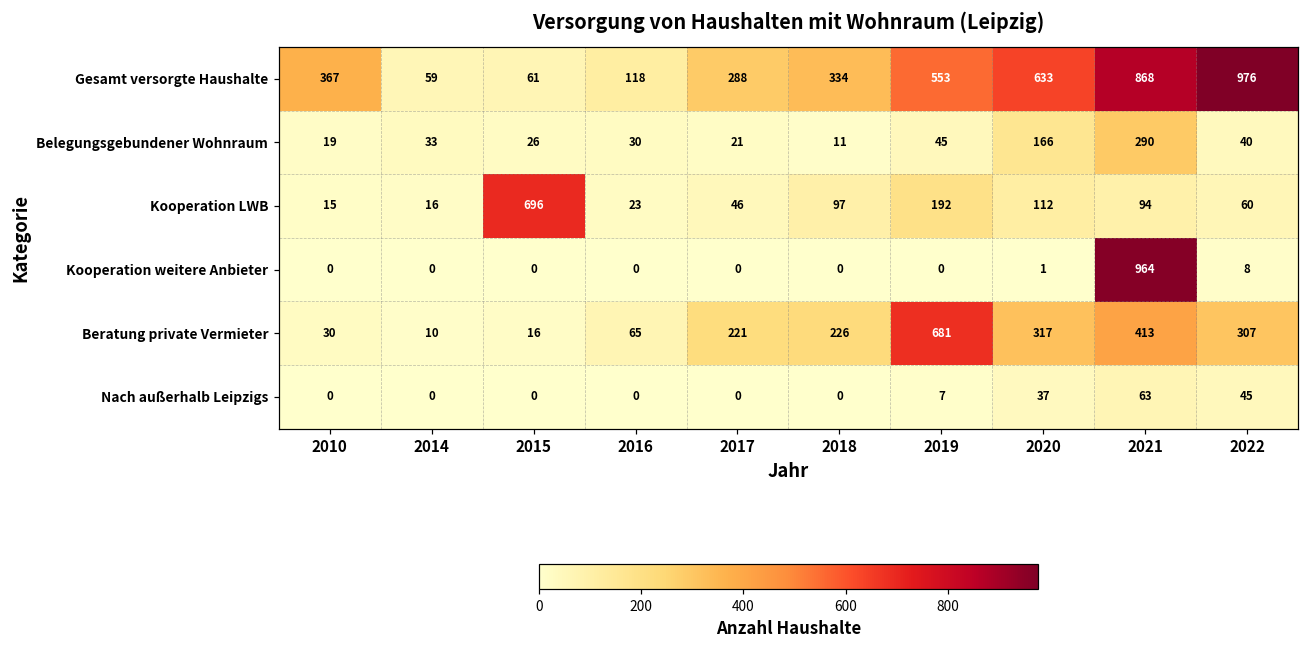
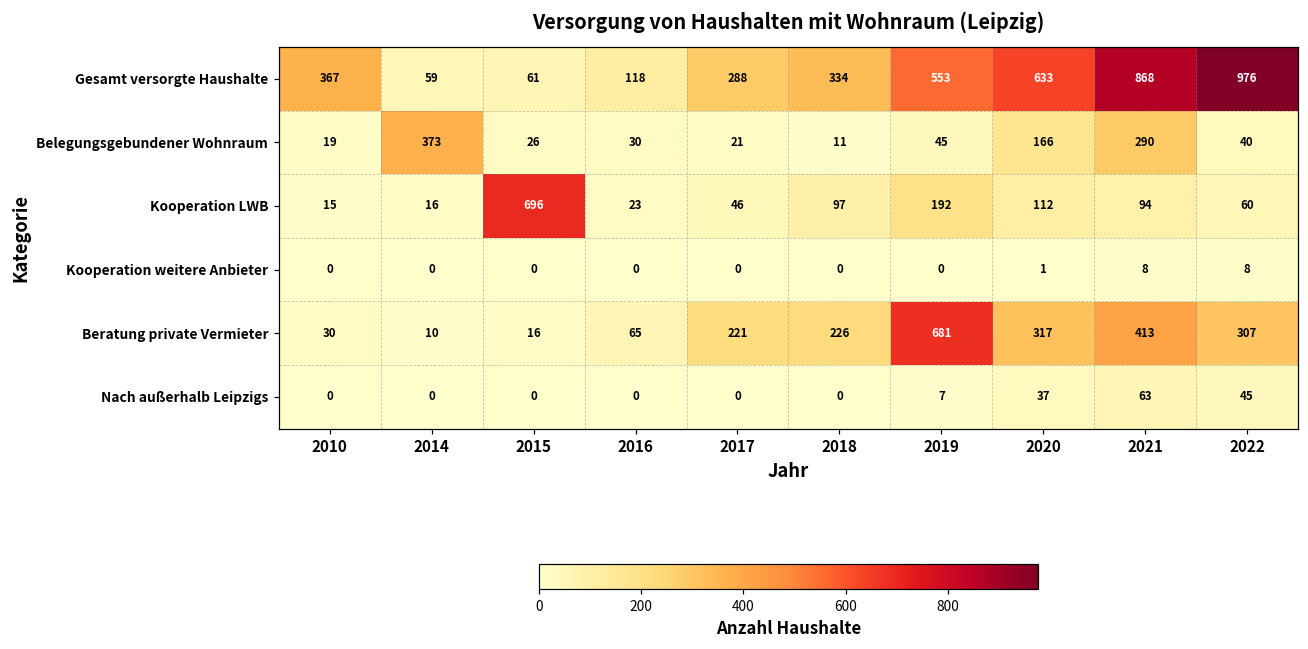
  {
    "Gesamt versorgte Haushalte": {
      "2010": 367,
      "2014": 59,
      "2015": 61,
      "2016": 118,
      "2017": 288,
      "2018": 334,
      "2019": 553,
      "2020": 633,
      "2021": 868,
      "2022": 976
    },
    "Belegungsgebundener Wohnraum": {
      "2010": 19,
-     "2014": 33,
+     "2014": 373,
      "2015": 26,
      "2016": 30,
      "2017": 21,
      "2018": 11,
      "2019": 45,
      "2020": 166,
      "2021": 290,
      "2022": 40
    },
    "Kooperation LWB": {
      "2010": 15,
      "2014": 16,
      "2015": 696,
      "2016": 23,
      "2017": 46,
      "2018": 97,
      "2019": 192,
      "2020": 112,
      "2021": 94,
      "2022": 60
    },
    "Kooperation weitere Anbieter": {
      "2010": 0,
      "2014": 0,
      "2015": 0,
      "2016": 0,
      "2017": 0,
      "2018": 0,
      "2019": 0,
      "2020": 1,
-     "2021": 964,
+     "2021": 8,
      "2022": 8
    },
    "Beratung private Vermieter": {
      "2010": 30,
      "2014": 10,
      "2015": 16,
      "2016": 65,
      "2017": 221,
      "2018": 226,
      "2019": 681,
      "2020": 317,
      "2021": 413,
      "2022": 307
    },
    "Nach außerhalb Leipzigs": {
      "2010": 0,
      "2014": 0,
      "2015": 0,
      "2016": 0,
      "2017": 0,
      "2018": 0,
      "2019": 7,
      "2020": 37,
      "2021": 63,
      "2022": 45
    }
  }
